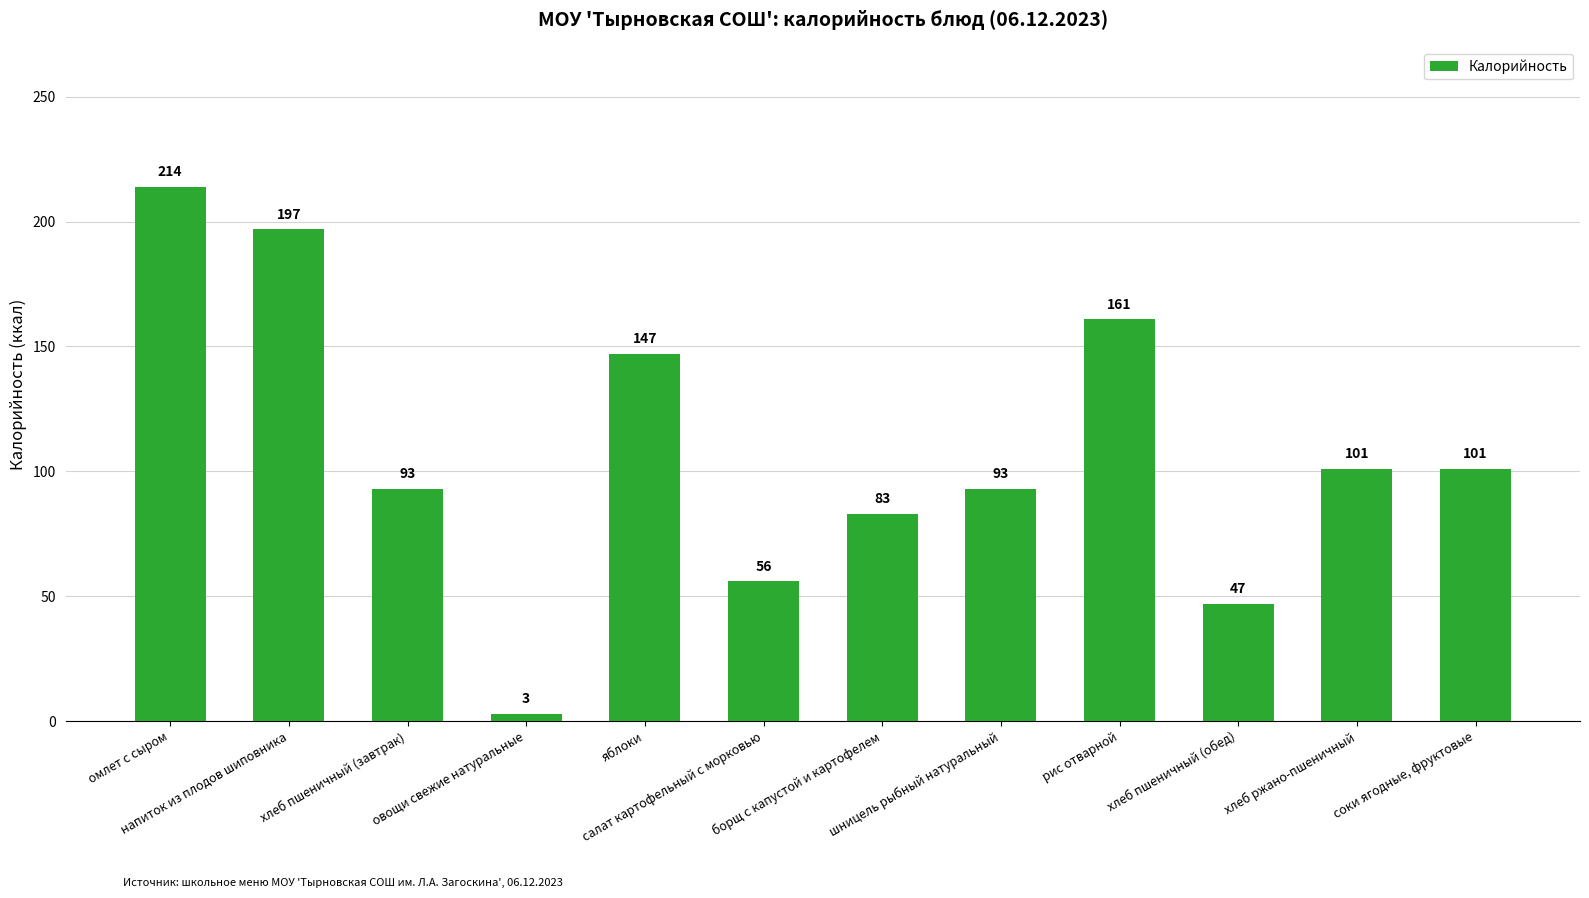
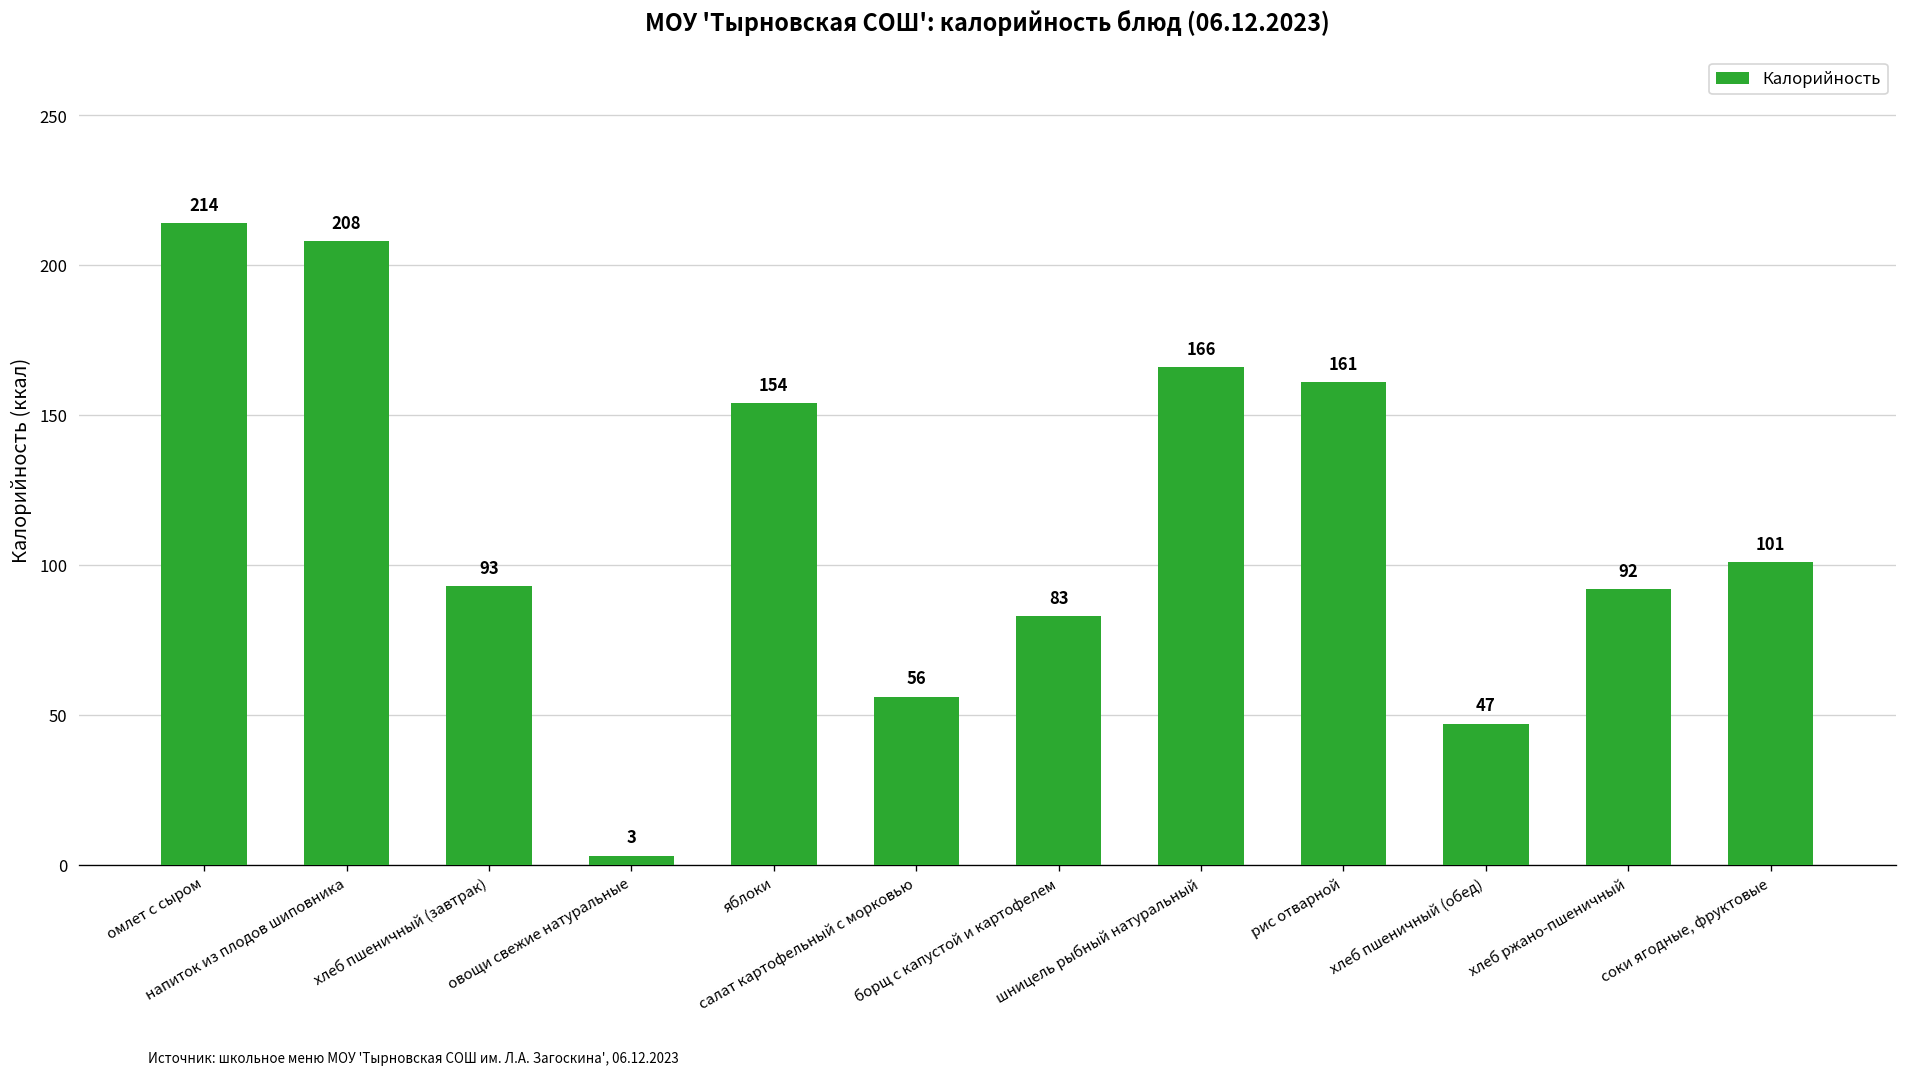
  {
    "омлет с сыром": 214,
-   "напиток из плодов шиповника": 197,
+   "напиток из плодов шиповника": 208,
    "хлеб пшеничный (завтрак)": 93,
    "овощи свежие натуральные": 3,
-   "яблоки": 147,
+   "яблоки": 154,
    "салат картофельный с морковью": 56,
    "борщ с капустой и картофелем": 83,
-   "шницель рыбный натуральный": 93,
+   "шницель рыбный натуральный": 166,
    "рис отварной": 161,
    "хлеб пшеничный (обед)": 47,
-   "хлеб ржано-пшеничный": 101,
+   "хлеб ржано-пшеничный": 92,
    "соки ягодные, фруктовые": 101
  }
